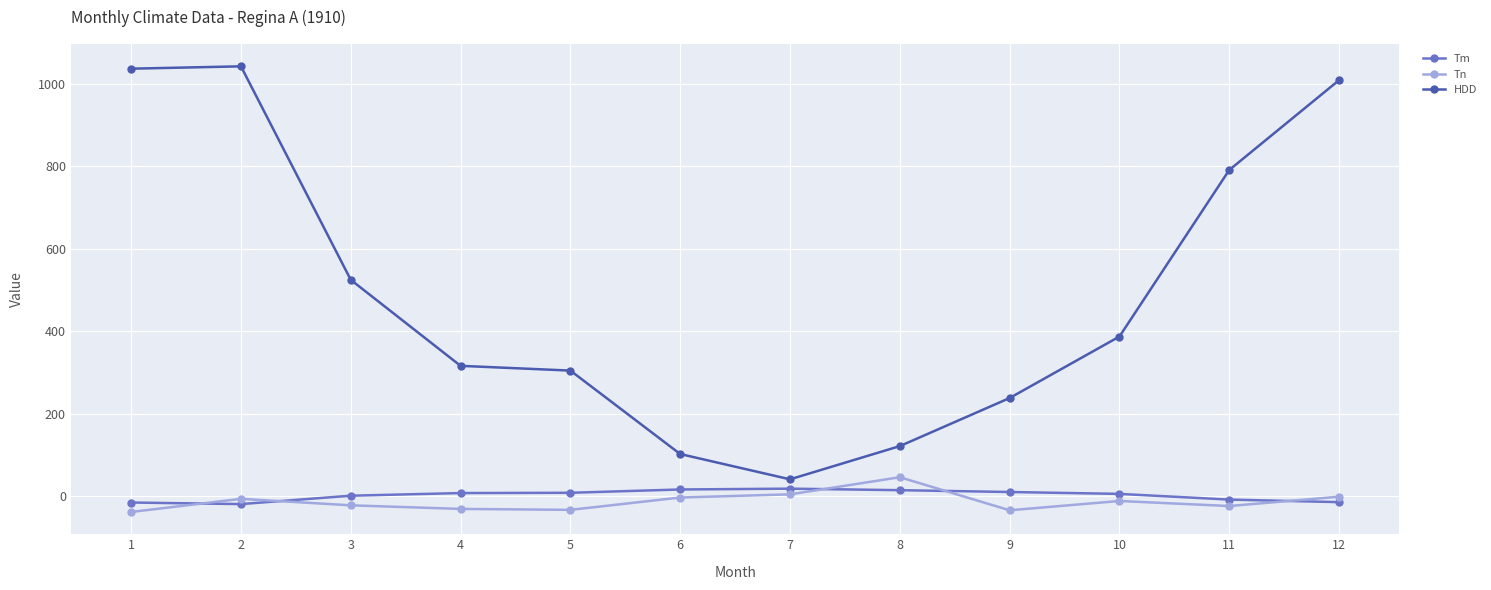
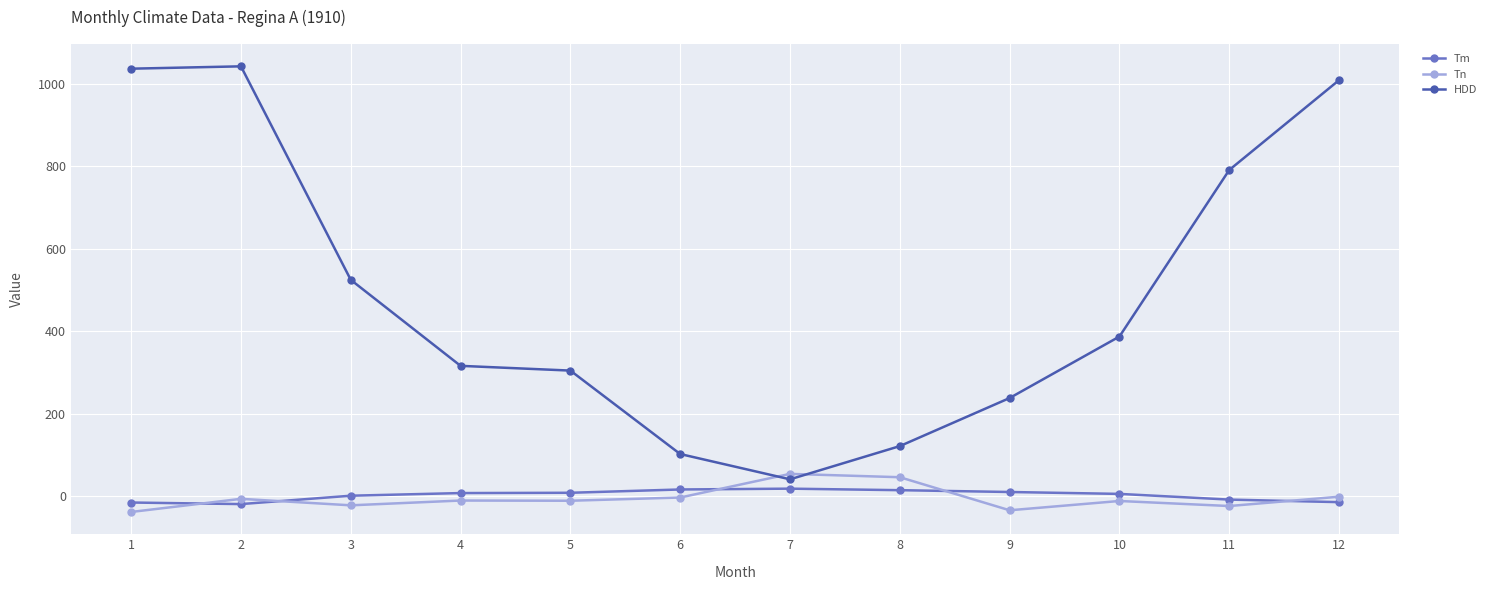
  {
    "Tn": {
      "1": -40,
      "2": -10,
      "3": -20,
-     "4": -30,
-     "5": -30,
+     "4": -10,
+     "5": -10,
      "6": 0,
-     "7": 0,
+     "7": 50,
      "8": 50,
      "9": -30,
      "10": -10,
      "11": -20,
      "12": 0
    }
  }
